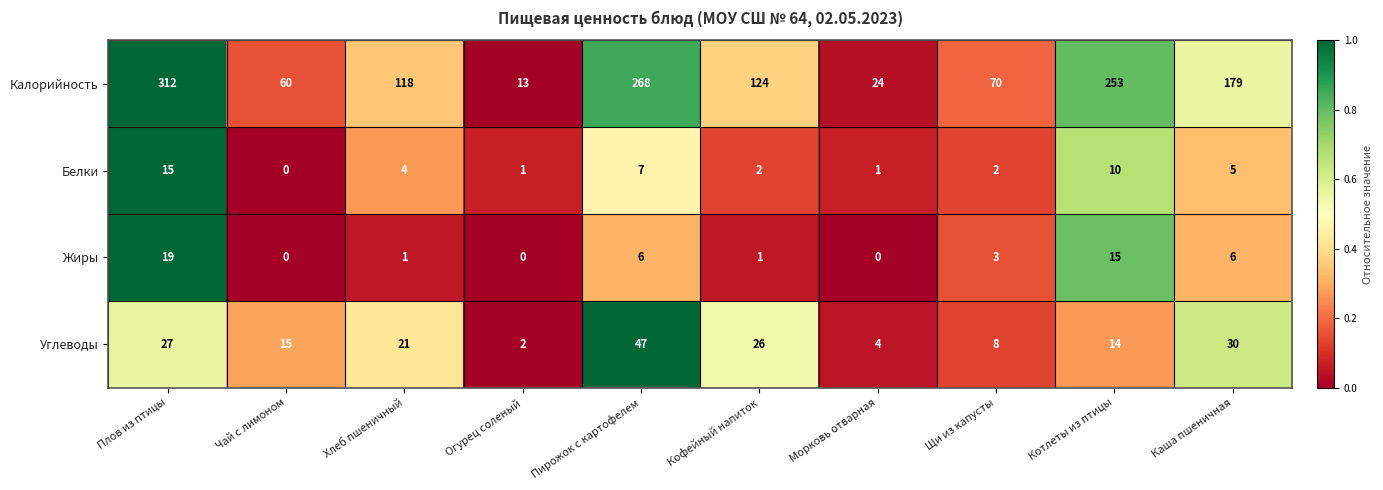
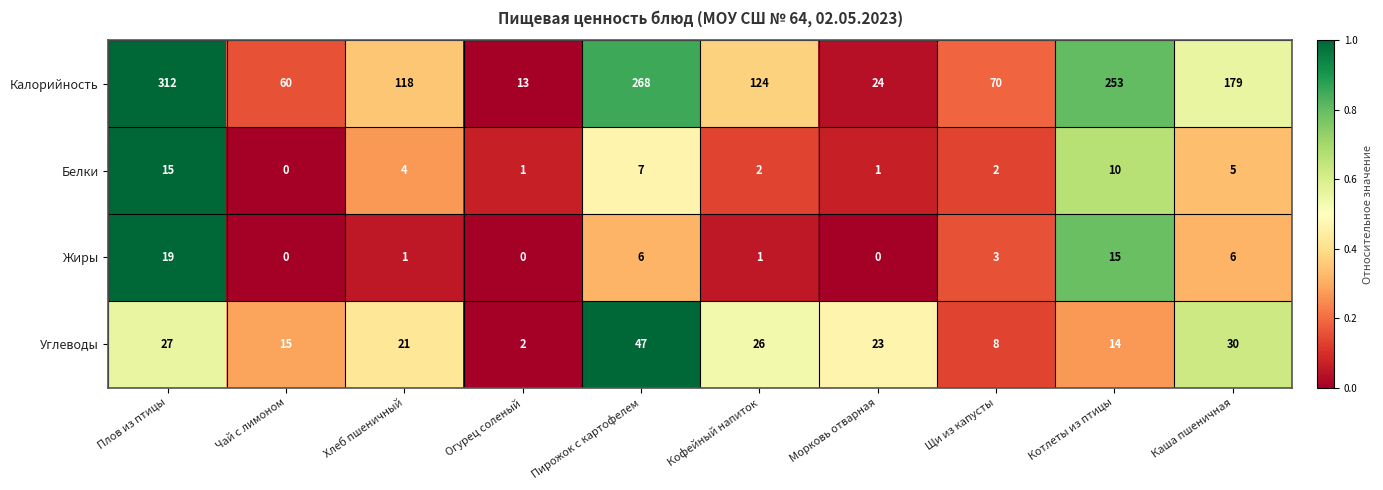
  {
    "Калорийность": {
      "Плов из птицы": 312,
      "Чай с лимоном": 60,
      "Хлеб пшеничный": 118,
      "Огурец соленый": 13,
      "Пирожок с картофелем": 268,
      "Кофейный напиток": 124,
      "Морковь отварная": 24,
      "Щи из капусты": 70,
      "Котлеты из птицы": 253,
      "Каша пшеничная": 179
    },
    "Белки": {
      "Плов из птицы": 15,
      "Чай с лимоном": 0,
      "Хлеб пшеничный": 4,
      "Огурец соленый": 1,
      "Пирожок с картофелем": 7,
      "Кофейный напиток": 2,
      "Морковь отварная": 1,
      "Щи из капусты": 2,
      "Котлеты из птицы": 10,
      "Каша пшеничная": 5
    },
    "Жиры": {
      "Плов из птицы": 19,
      "Чай с лимоном": 0,
      "Хлеб пшеничный": 1,
      "Огурец соленый": 0,
      "Пирожок с картофелем": 6,
      "Кофейный напиток": 1,
      "Морковь отварная": 0,
      "Щи из капусты": 3,
      "Котлеты из птицы": 15,
      "Каша пшеничная": 6
    },
    "Углеводы": {
      "Плов из птицы": 27,
      "Чай с лимоном": 15,
      "Хлеб пшеничный": 21,
      "Огурец соленый": 2,
      "Пирожок с картофелем": 47,
      "Кофейный напиток": 26,
-     "Морковь отварная": 4,
+     "Морковь отварная": 23,
      "Щи из капусты": 8,
      "Котлеты из птицы": 14,
      "Каша пшеничная": 30
    }
  }
